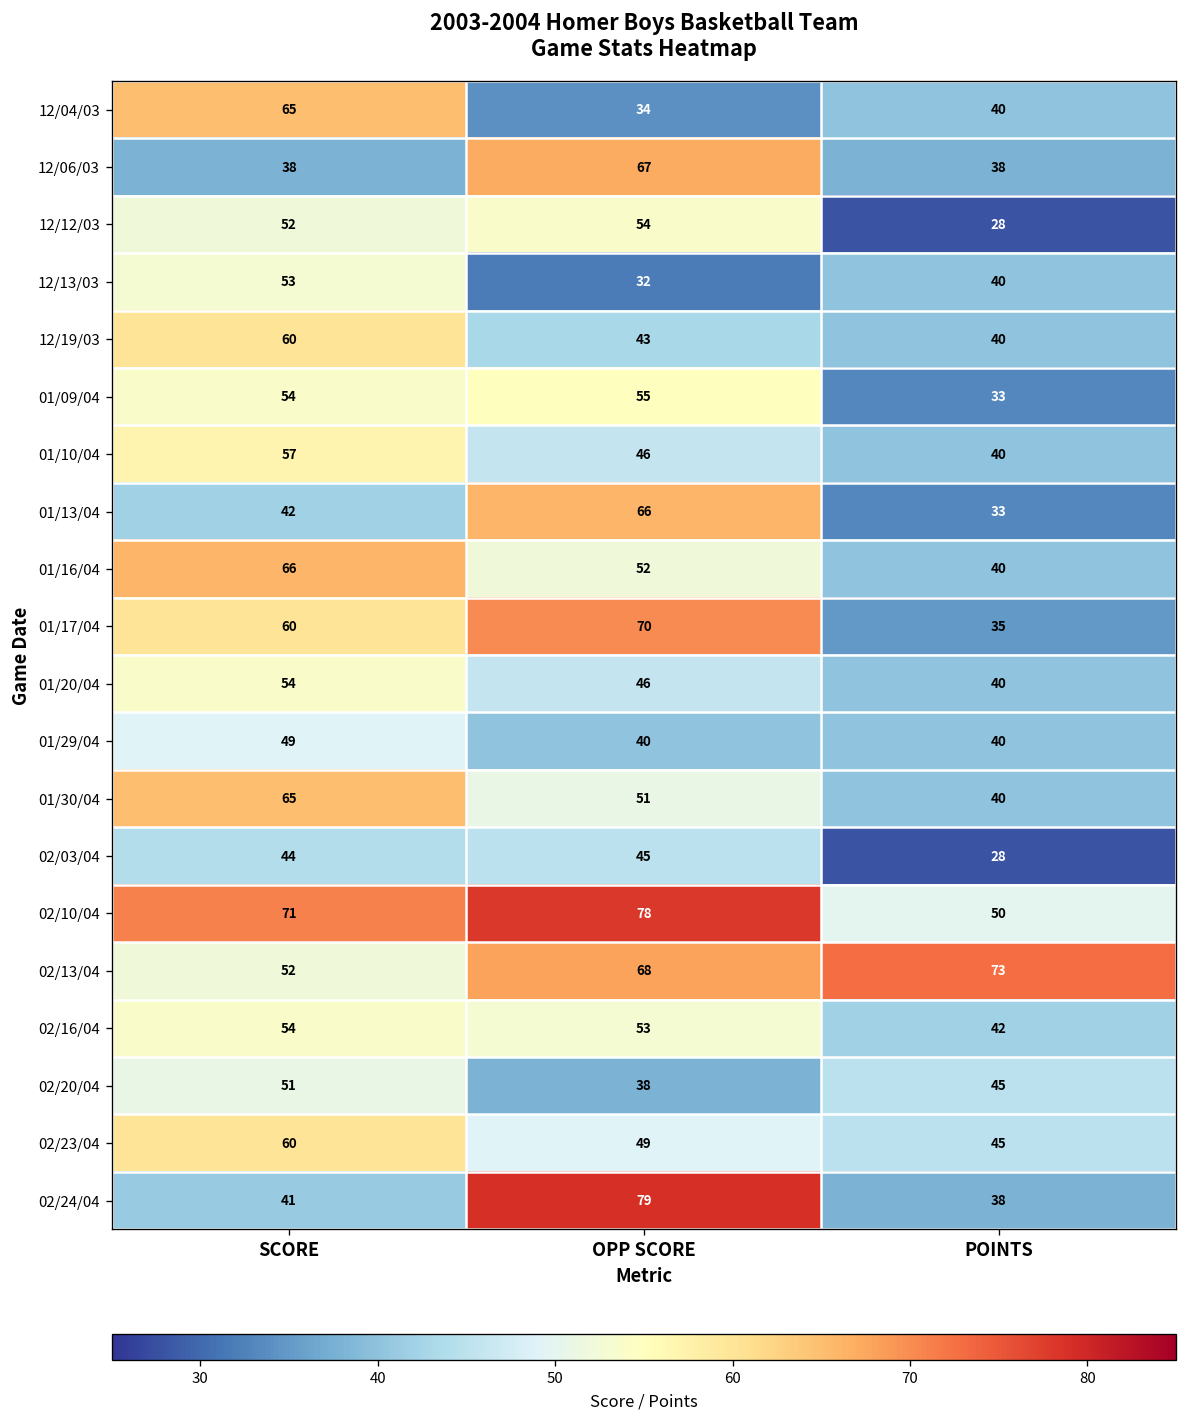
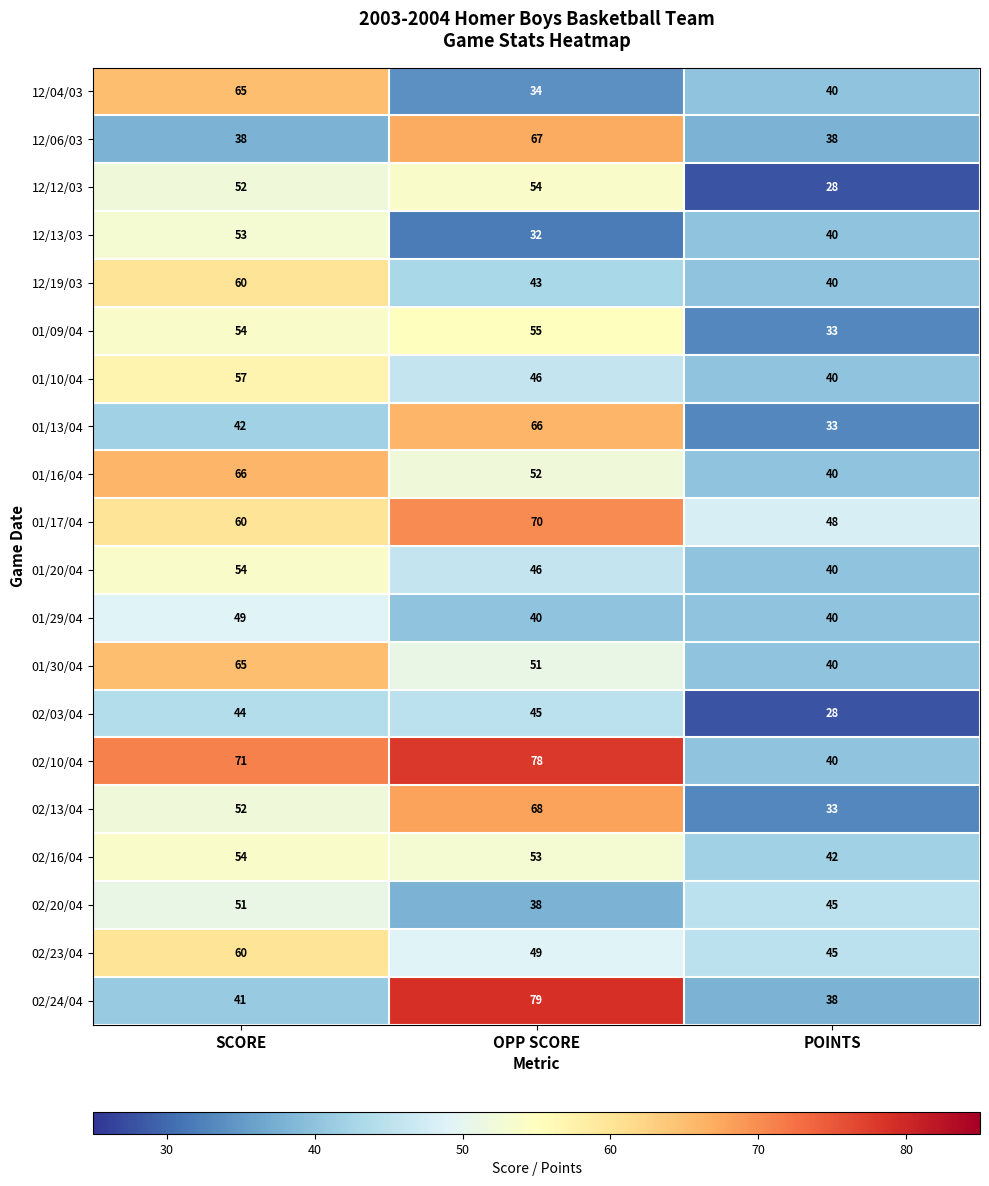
  {
    "12/04/03": {
      "SCORE": 65,
      "OPP SCORE": 34,
      "POINTS": 40
    },
    "12/06/03": {
      "SCORE": 38,
      "OPP SCORE": 67,
      "POINTS": 38
    },
    "12/12/03": {
      "SCORE": 52,
      "OPP SCORE": 54,
      "POINTS": 28
    },
    "12/13/03": {
      "SCORE": 53,
      "OPP SCORE": 32,
      "POINTS": 40
    },
    "12/19/03": {
      "SCORE": 60,
      "OPP SCORE": 43,
      "POINTS": 40
    },
    "01/09/04": {
      "SCORE": 54,
      "OPP SCORE": 55,
      "POINTS": 33
    },
    "01/10/04": {
      "SCORE": 57,
      "OPP SCORE": 46,
      "POINTS": 40
    },
    "01/13/04": {
      "SCORE": 42,
      "OPP SCORE": 66,
      "POINTS": 33
    },
    "01/16/04": {
      "SCORE": 66,
      "OPP SCORE": 52,
      "POINTS": 40
    },
    "01/17/04": {
      "SCORE": 60,
      "OPP SCORE": 70,
-     "POINTS": 35
+     "POINTS": 48
    },
    "01/20/04": {
      "SCORE": 54,
      "OPP SCORE": 46,
      "POINTS": 40
    },
    "01/29/04": {
      "SCORE": 49,
      "OPP SCORE": 40,
      "POINTS": 40
    },
    "01/30/04": {
      "SCORE": 65,
      "OPP SCORE": 51,
      "POINTS": 40
    },
    "02/03/04": {
      "SCORE": 44,
      "OPP SCORE": 45,
      "POINTS": 28
    },
    "02/10/04": {
      "SCORE": 71,
      "OPP SCORE": 78,
-     "POINTS": 50
+     "POINTS": 40
    },
    "02/13/04": {
      "SCORE": 52,
      "OPP SCORE": 68,
-     "POINTS": 73
+     "POINTS": 33
    },
    "02/16/04": {
      "SCORE": 54,
      "OPP SCORE": 53,
      "POINTS": 42
    },
    "02/20/04": {
      "SCORE": 51,
      "OPP SCORE": 38,
      "POINTS": 45
    },
    "02/23/04": {
      "SCORE": 60,
      "OPP SCORE": 49,
      "POINTS": 45
    },
    "02/24/04": {
      "SCORE": 41,
      "OPP SCORE": 79,
      "POINTS": 38
    }
  }
